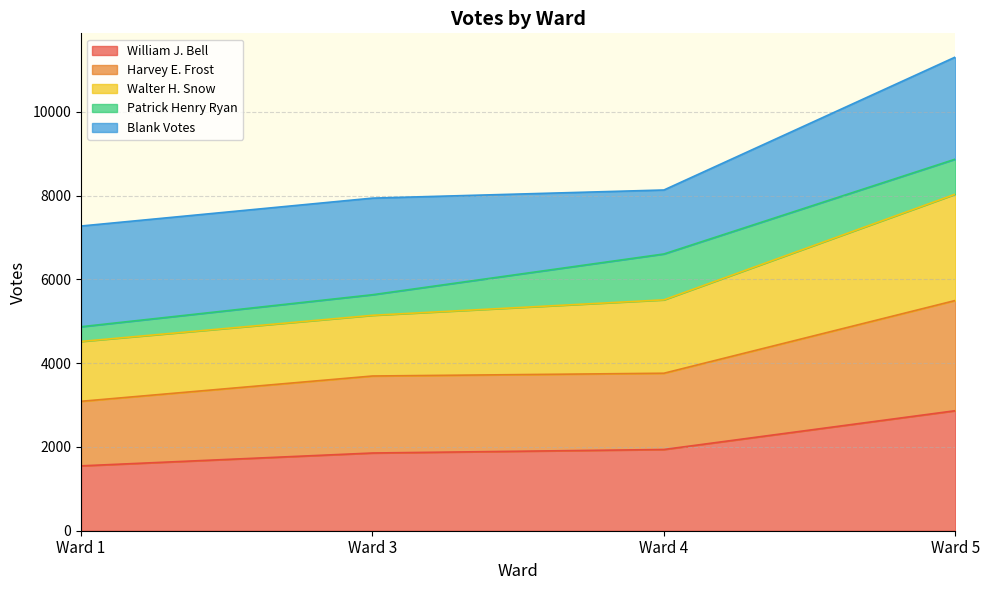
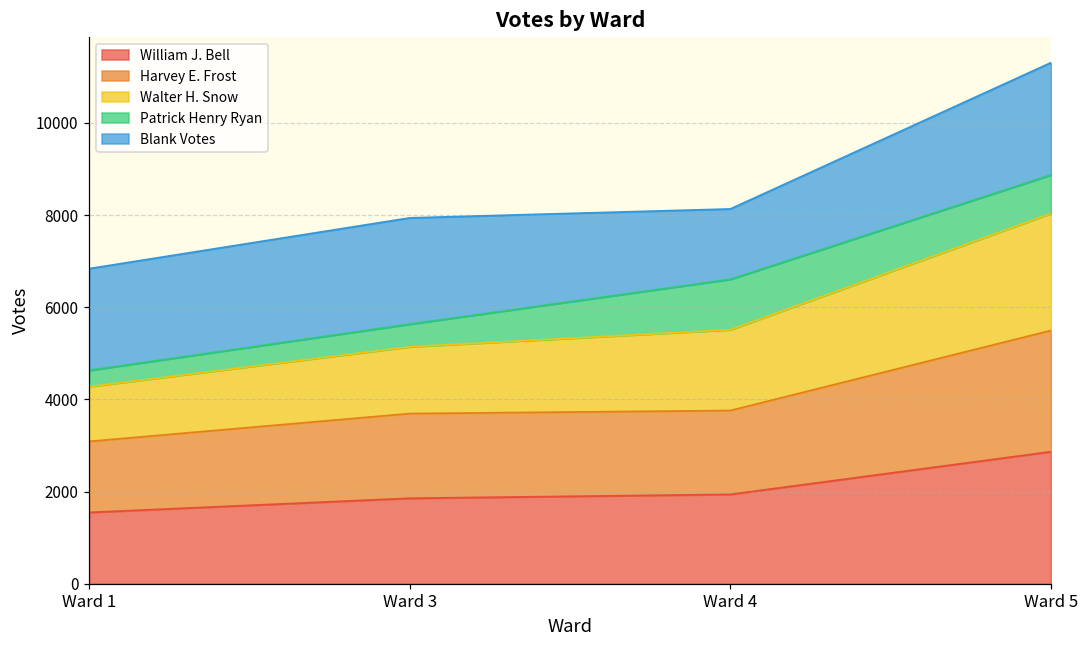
  {
    "Walter H. Snow": {
-     "Ward 1": 1400,
+     "Ward 1": 1200,
      "Ward 3": 1400,
      "Ward 4": 1800,
      "Ward 5": 2500
    },
    "Patrick Henry Ryan": {
      "Ward 1": 400,
      "Ward 3": 500,
      "Ward 4": 1100,
      "Ward 5": 800
    },
    "Blank Votes": {
-     "Ward 1": 2400,
+     "Ward 1": 2200,
      "Ward 3": 2300,
      "Ward 4": 1500,
      "Ward 5": 2400
    }
  }
